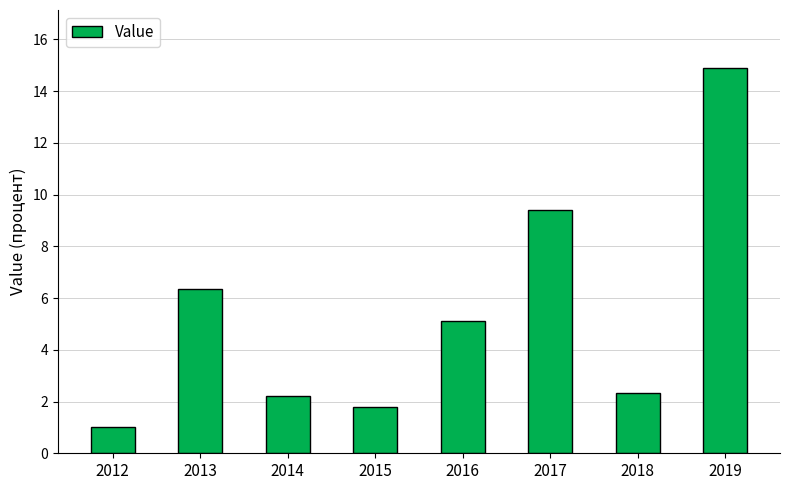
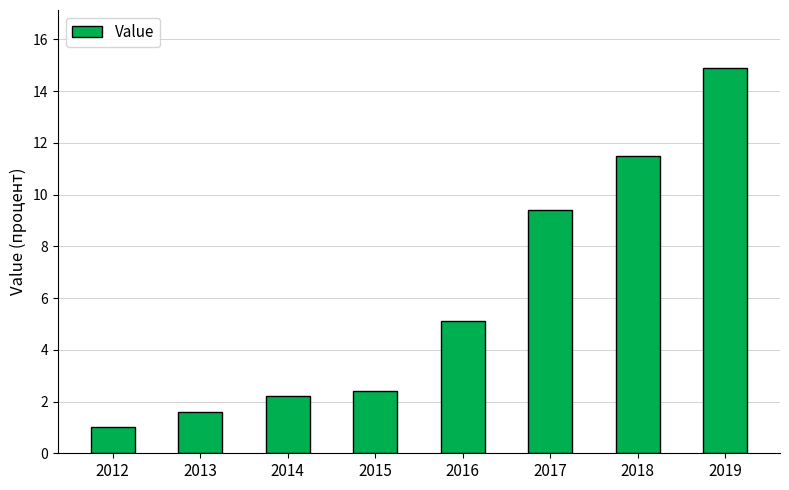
  {
    "2012": 1.0,
-   "2013": 6.4,
+   "2013": 1.6,
    "2014": 2.2,
-   "2015": 1.8,
+   "2015": 2.4,
    "2016": 5.1,
    "2017": 9.4,
-   "2018": 2.3,
+   "2018": 11.5,
    "2019": 14.9
  }
